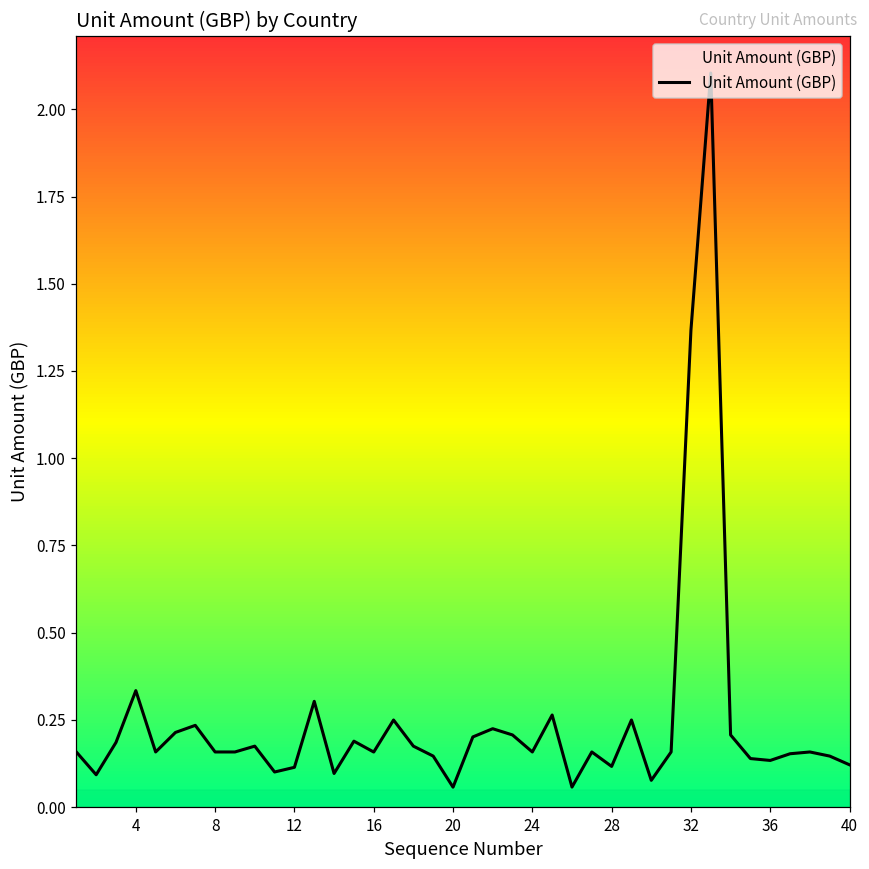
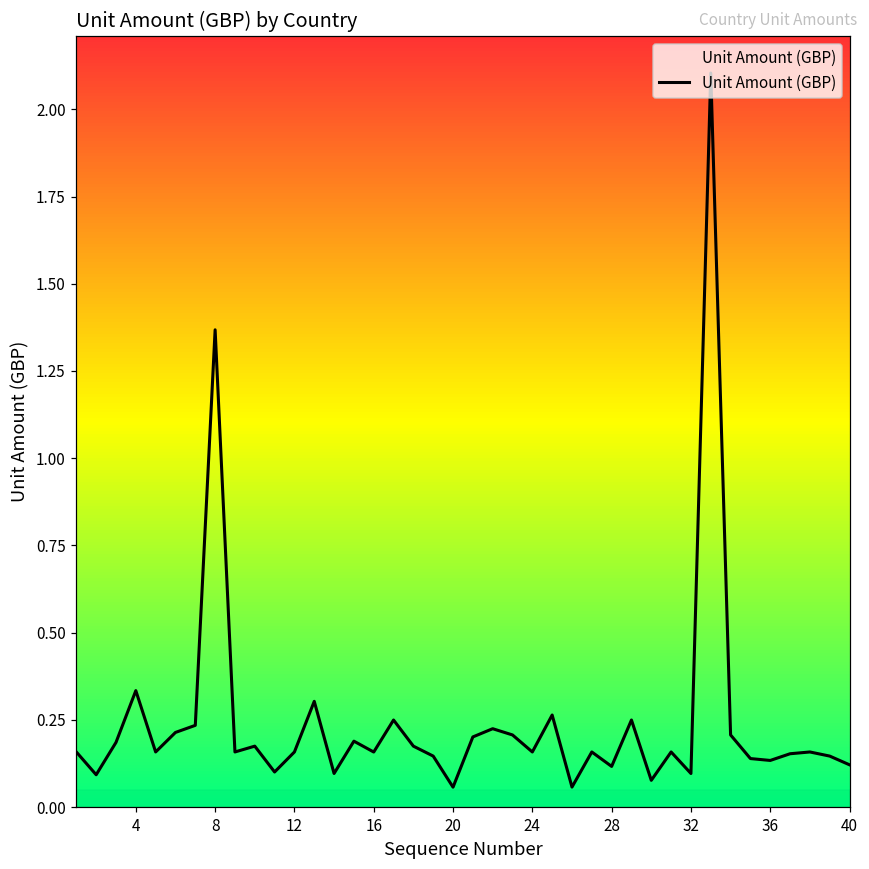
  {
    "4": 0.33,
-   "8": 0.16,
-   "12": 0.11,
+   "8": 1.37,
+   "12": 0.16,
    "16": 0.16,
    "20": 0.06,
    "24": 0.16,
    "28": 0.12,
-   "32": 1.37,
+   "32": 0.10,
    "36": 0.13,
    "40": 0.12
  }
